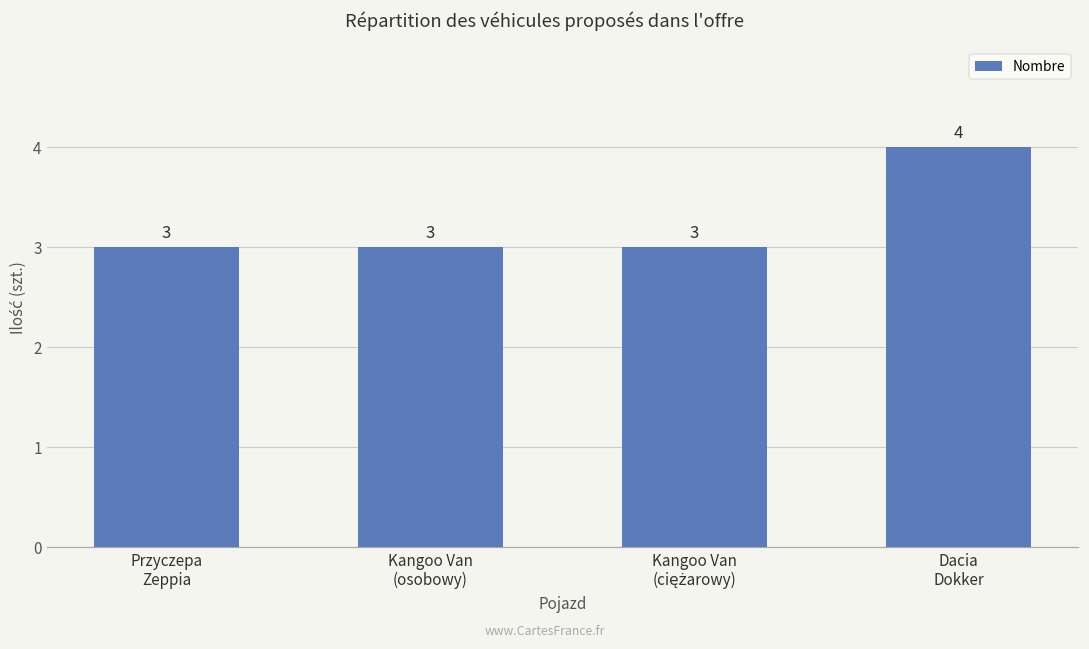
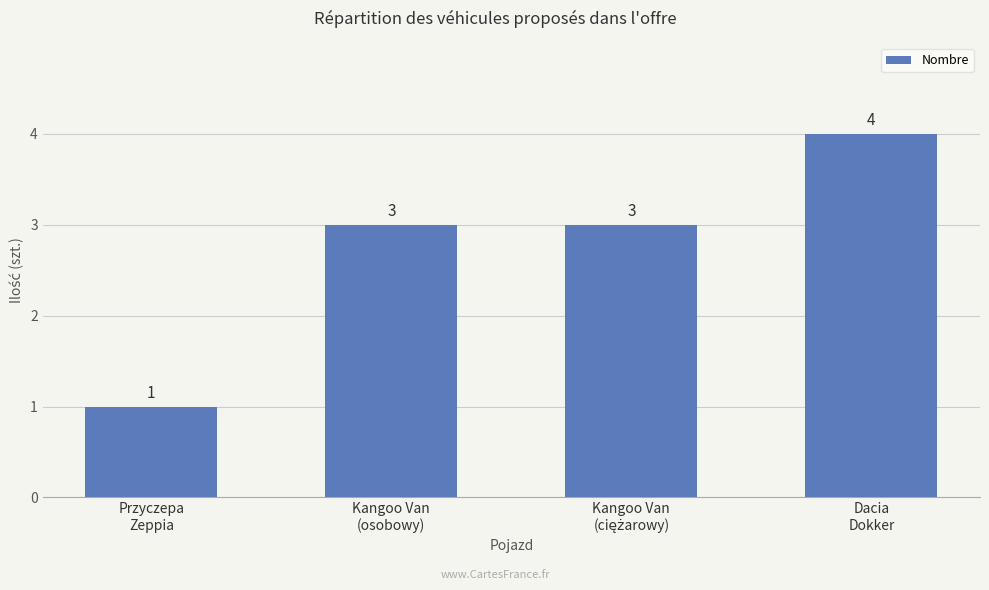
  {
-   "Przyczepa Zeppia": 3,
+   "Przyczepa Zeppia": 1,
    "Kangoo Van (osobowy)": 3,
    "Kangoo Van (ciężarowy)": 3,
    "Dacia Dokker": 4
  }
